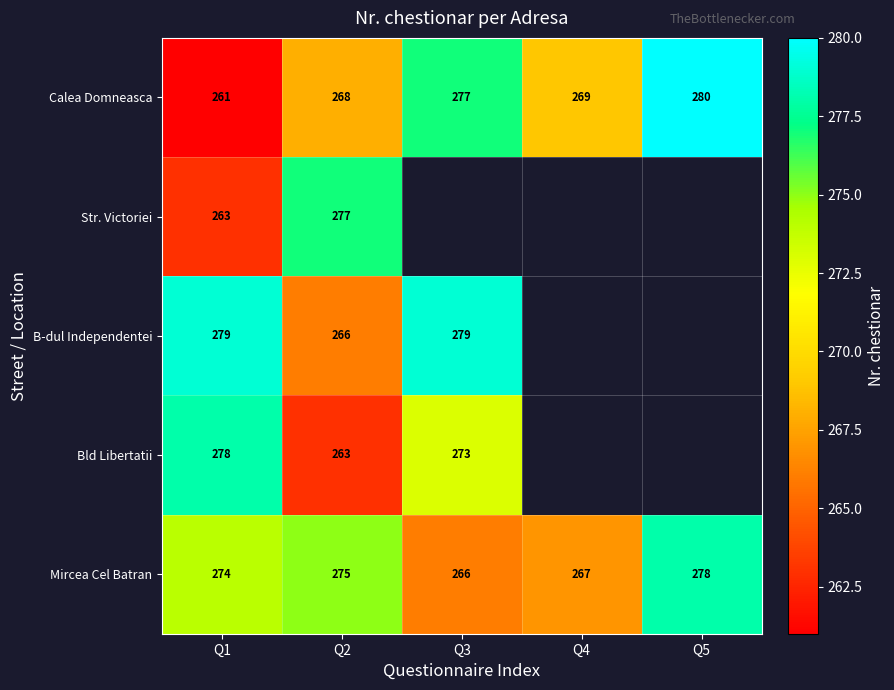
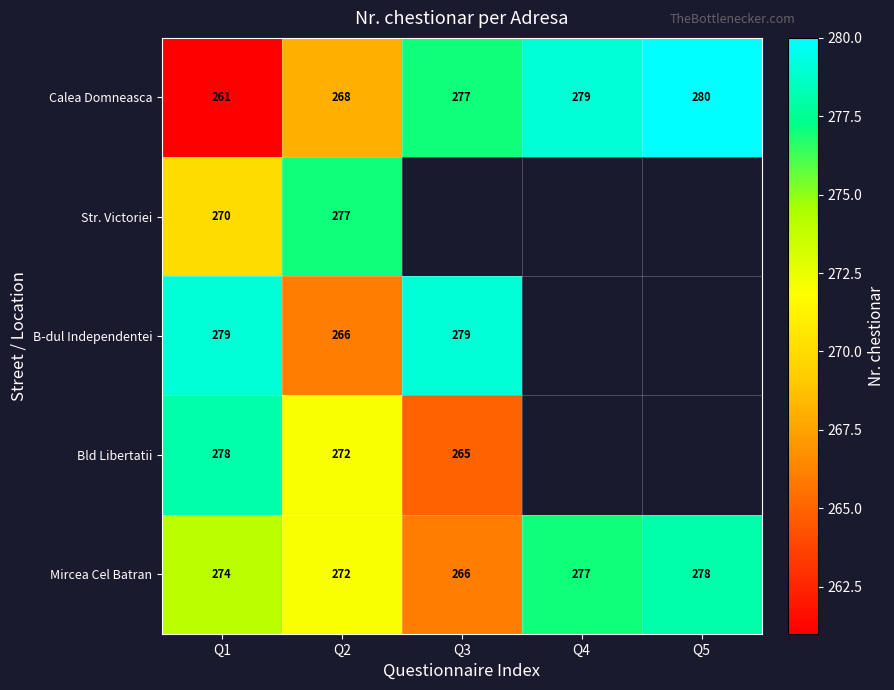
  {
    "Calea Domneasca": {
      "Q1": 261,
      "Q2": 268,
      "Q3": 277,
-     "Q4": 269,
+     "Q4": 279,
      "Q5": 280
    },
    "Str. Victoriei": {
-     "Q1": 263,
+     "Q1": 270,
      "Q2": 277
    },
    "B-dul Independentei": {
      "Q1": 279,
      "Q2": 266,
      "Q3": 279
    },
    "Bld Libertatii": {
      "Q1": 278,
-     "Q2": 263,
-     "Q3": 273
+     "Q2": 272,
+     "Q3": 265
    },
    "Mircea Cel Batran": {
      "Q1": 274,
-     "Q2": 275,
+     "Q2": 272,
      "Q3": 266,
-     "Q4": 267,
+     "Q4": 277,
      "Q5": 278
    }
  }
